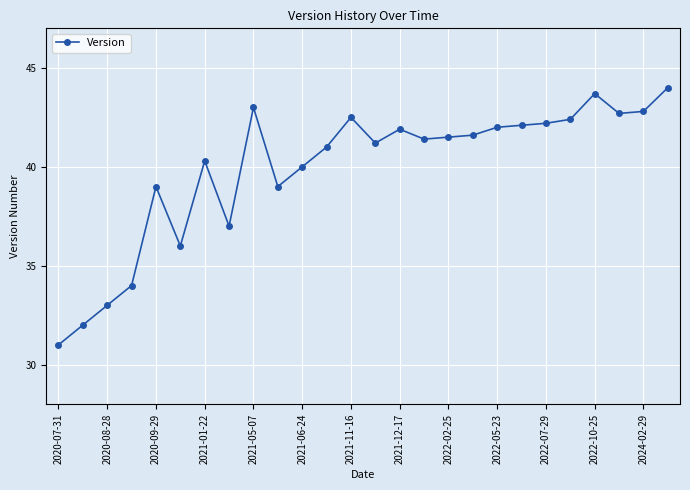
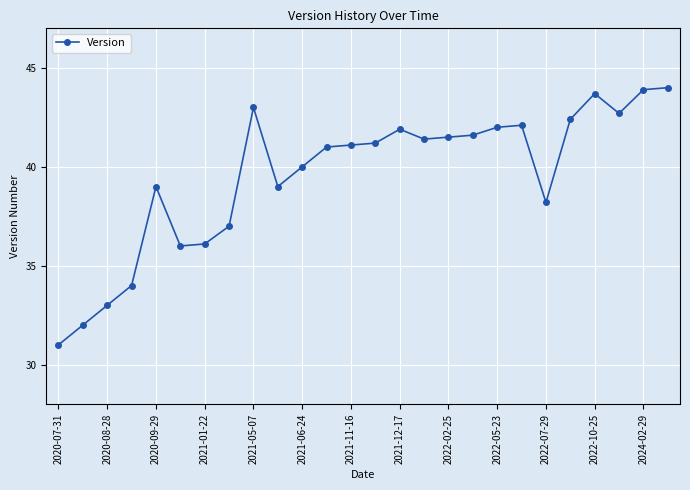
  {
    "2020-07-31": 31.0,
    "2020-08-28": 33.0,
    "2020-09-29": 39.0,
-   "2021-01-22": 40.3,
+   "2021-01-22": 36.1,
    "2021-05-07": 43.0,
    "2021-06-24": 40.0,
-   "2021-11-16": 42.5,
+   "2021-11-16": 41.1,
    "2021-12-17": 41.9,
    "2022-02-25": 41.5,
    "2022-05-23": 42.0,
-   "2022-07-29": 42.2,
+   "2022-07-29": 38.2,
    "2022-10-25": 43.7,
-   "2024-02-29": 42.8
+   "2024-02-29": 43.9
  }
